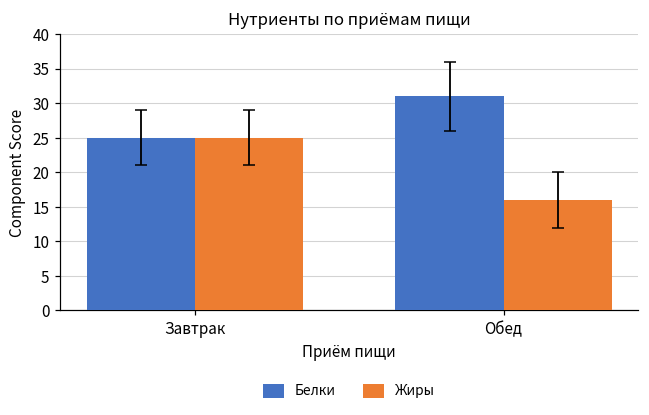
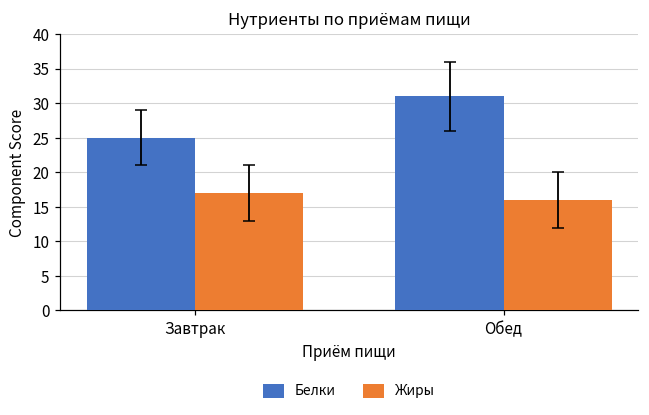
  {
    "Жиры": {
-     "Завтрак": 25,
+     "Завтрак": 17,
      "Обед": 16
    }
  }
